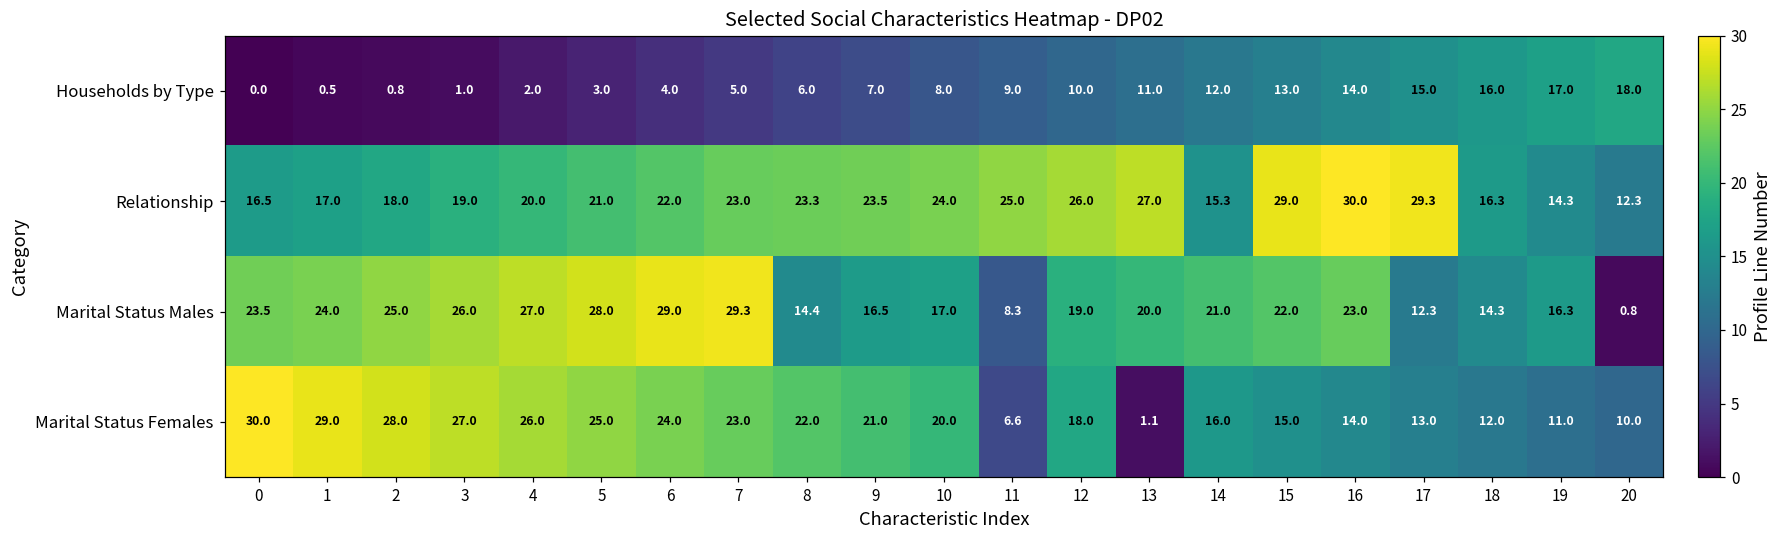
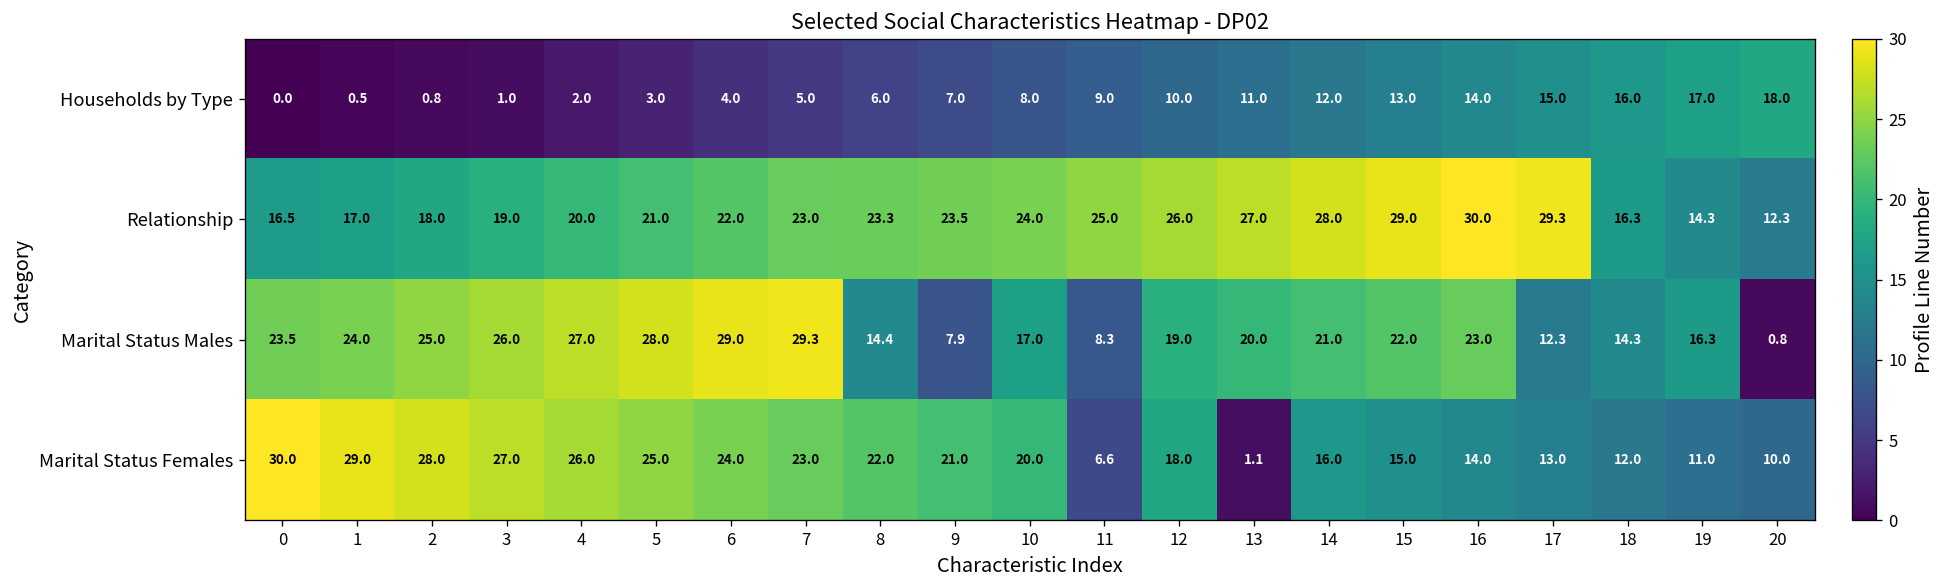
  {
    "Households by Type": {
      "0": 0.0,
      "1": 0.5,
      "2": 0.8,
      "3": 1.0,
      "4": 2.0,
      "5": 3.0,
      "6": 4.0,
      "7": 5.0,
      "8": 6.0,
      "9": 7.0,
      "10": 8.0,
      "11": 9.0,
      "12": 10.0,
      "13": 11.0,
      "14": 12.0,
      "15": 13.0,
      "16": 14.0,
      "17": 15.0,
      "18": 16.0,
      "19": 17.0,
      "20": 18.0
    },
    "Relationship": {
      "0": 16.5,
      "1": 17.0,
      "2": 18.0,
      "3": 19.0,
      "4": 20.0,
      "5": 21.0,
      "6": 22.0,
      "7": 23.0,
      "8": 23.3,
      "9": 23.5,
      "10": 24.0,
      "11": 25.0,
      "12": 26.0,
      "13": 27.0,
-     "14": 15.3,
+     "14": 28.0,
      "15": 29.0,
      "16": 30.0,
      "17": 29.3,
      "18": 16.3,
      "19": 14.3,
      "20": 12.3
    },
    "Marital Status Males": {
      "0": 23.5,
      "1": 24.0,
      "2": 25.0,
      "3": 26.0,
      "4": 27.0,
      "5": 28.0,
      "6": 29.0,
      "7": 29.3,
      "8": 14.4,
-     "9": 16.5,
+     "9": 7.9,
      "10": 17.0,
      "11": 8.3,
      "12": 19.0,
      "13": 20.0,
      "14": 21.0,
      "15": 22.0,
      "16": 23.0,
      "17": 12.3,
      "18": 14.3,
      "19": 16.3,
      "20": 0.8
    },
    "Marital Status Females": {
      "0": 30.0,
      "1": 29.0,
      "2": 28.0,
      "3": 27.0,
      "4": 26.0,
      "5": 25.0,
      "6": 24.0,
      "7": 23.0,
      "8": 22.0,
      "9": 21.0,
      "10": 20.0,
      "11": 6.6,
      "12": 18.0,
      "13": 1.1,
      "14": 16.0,
      "15": 15.0,
      "16": 14.0,
      "17": 13.0,
      "18": 12.0,
      "19": 11.0,
      "20": 10.0
    }
  }
